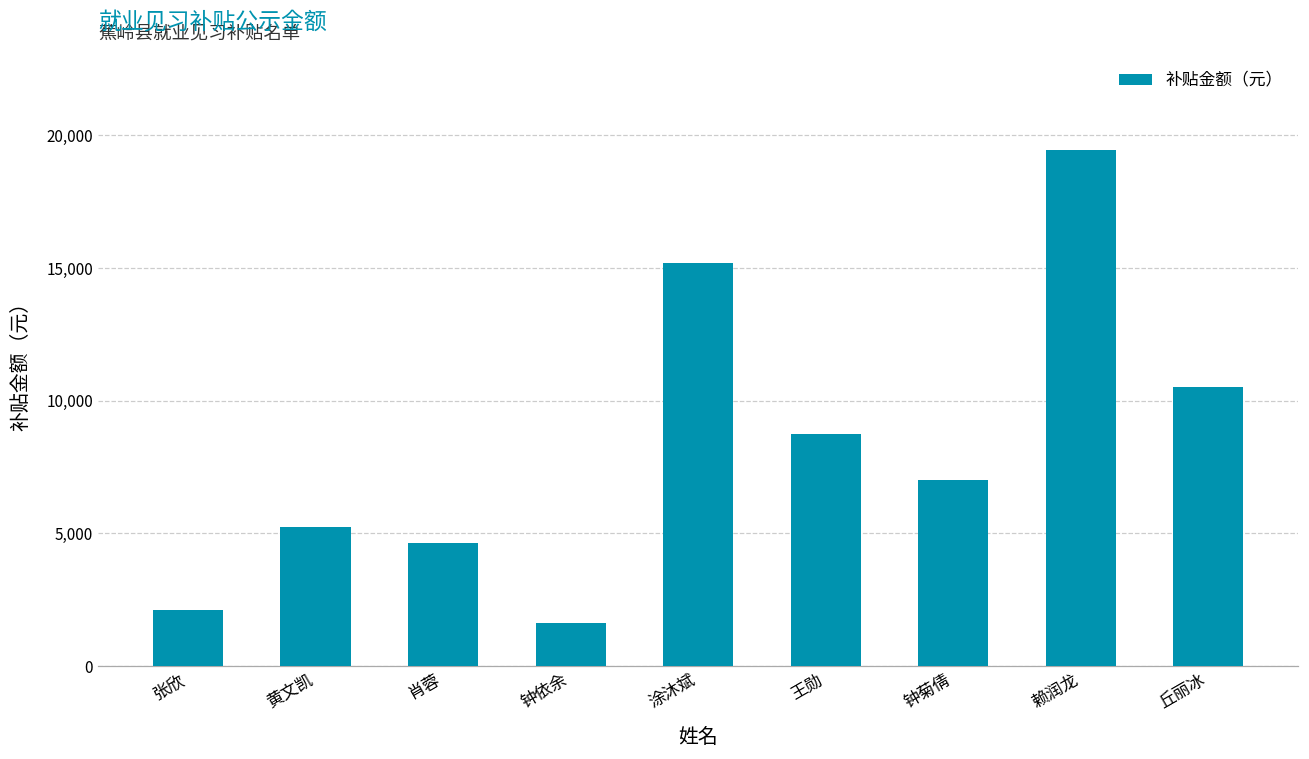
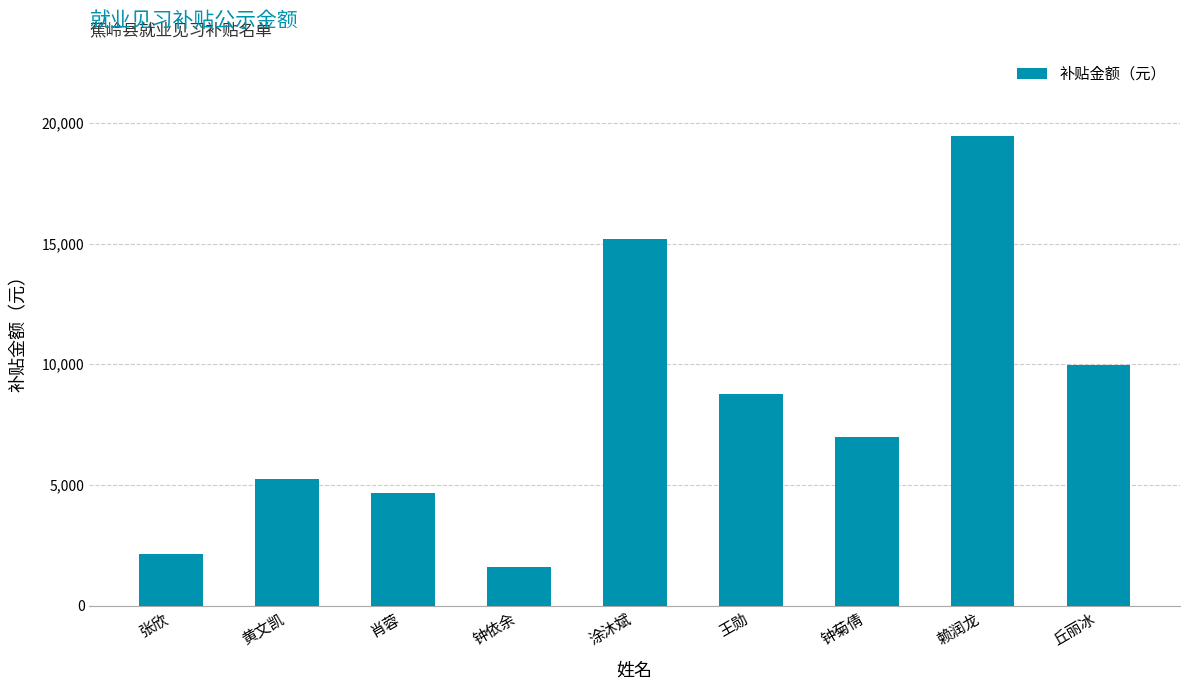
  {
    "张欣": "2,100",
    "黄文凯": "5,300",
    "肖蓉": "4,700",
    "钟依余": "1,600",
    "涂沐斌": "15,200",
    "王勋": "8,800",
    "钟菊倩": "7,000",
    "赖润龙": "19,400",
-   "丘丽冰": "10,500"
+   "丘丽冰": "10,000"
  }
